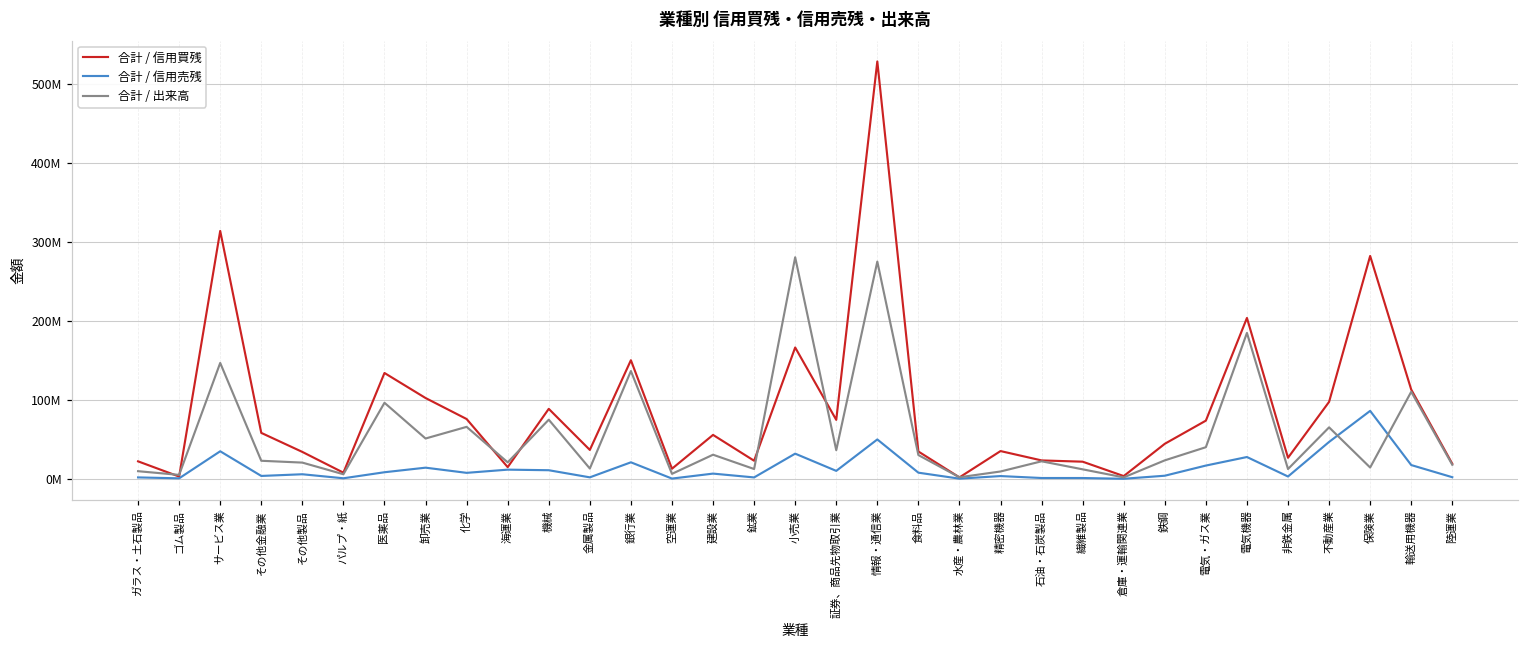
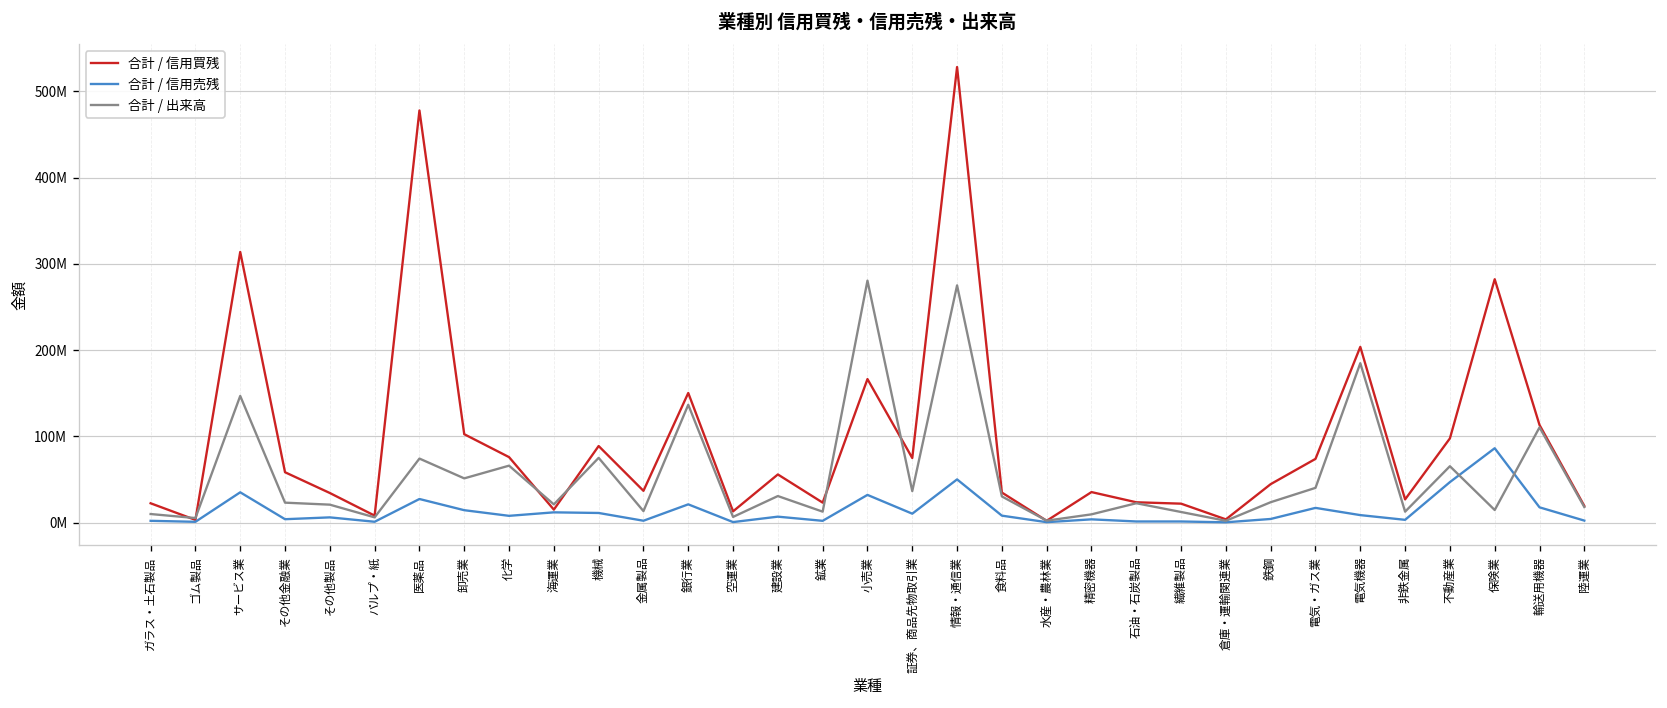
  {
    "合計 / 信用買残": {
      "ガラス・土石製品": 20000000,
      "サービス業": 310000000,
      "その他金融業": 60000000,
      "その他製品": 30000000,
-     "医薬品": 130000000,
+     "医薬品": 480000000,
      "卸売業": 100000000,
      "化学": 80000000,
      "機械": 90000000,
      "金属製品": 40000000,
      "銀行業": 150000000,
      "空運業": 10000000,
      "建設業": 60000000,
      "鉱業": 20000000,
      "小売業": 170000000,
      "証券、商品先物取引業": 70000000,
      "情報・通信業": 530000000,
      "食料品": 30000000,
      "精密機器": 40000000,
      "繊維製品": 20000000,
      "鉄鋼": 40000000,
      "電気・ガス業": 70000000,
      "電気機器": 200000000,
      "非鉄金属": 30000000,
      "不動産業": 100000000,
      "保険業": 280000000
    },
    "合計 / 信用売残": {
      "ガラス・土石製品": 0,
      "サービス業": 40000000,
      "その他金融業": 0,
      "その他製品": 10000000,
      "パルプ・紙": 0,
-     "医薬品": 10000000,
+     "医薬品": 30000000,
      "卸売業": 10000000,
      "化学": 10000000,
      "機械": 10000000,
      "金属製品": 0,
      "銀行業": 20000000,
      "空運業": 0,
      "建設業": 10000000,
      "鉱業": 0,
      "小売業": 30000000,
      "証券、商品先物取引業": 10000000,
      "情報・通信業": 50000000,
      "食料品": 10000000,
      "精密機器": 0,
      "石油・石炭製品": 0,
      "繊維製品": 0,
      "鉄鋼": 0,
      "電気・ガス業": 20000000,
-     "電気機器": 30000000,
+     "電気機器": 10000000,
      "非鉄金属": 0,
      "不動産業": 50000000,
      "保険業": 90000000,
      "輸送用機器": 20000000,
      "陸運業": 0
    },
    "合計 / 出来高": {
      "ガラス・土石製品": 10000000,
      "サービス業": 150000000,
      "その他金融業": 20000000,
      "その他製品": 20000000,
-     "医薬品": 100000000,
+     "医薬品": 70000000,
      "卸売業": 50000000,
      "化学": 70000000,
      "海運業": 20000000,
      "機械": 80000000,
      "金属製品": 10000000,
      "銀行業": 140000000,
      "空運業": 10000000,
      "建設業": 30000000,
      "鉱業": 10000000,
      "小売業": 280000000,
      "証券、商品先物取引業": 40000000,
      "情報・通信業": 280000000,
      "食料品": 30000000,
      "精密機器": 10000000,
      "繊維製品": 10000000,
      "鉄鋼": 20000000,
      "電気・ガス業": 40000000,
      "電気機器": 180000000,
      "非鉄金属": 10000000,
      "不動産業": 70000000,
      "保険業": 10000000
    }
  }
